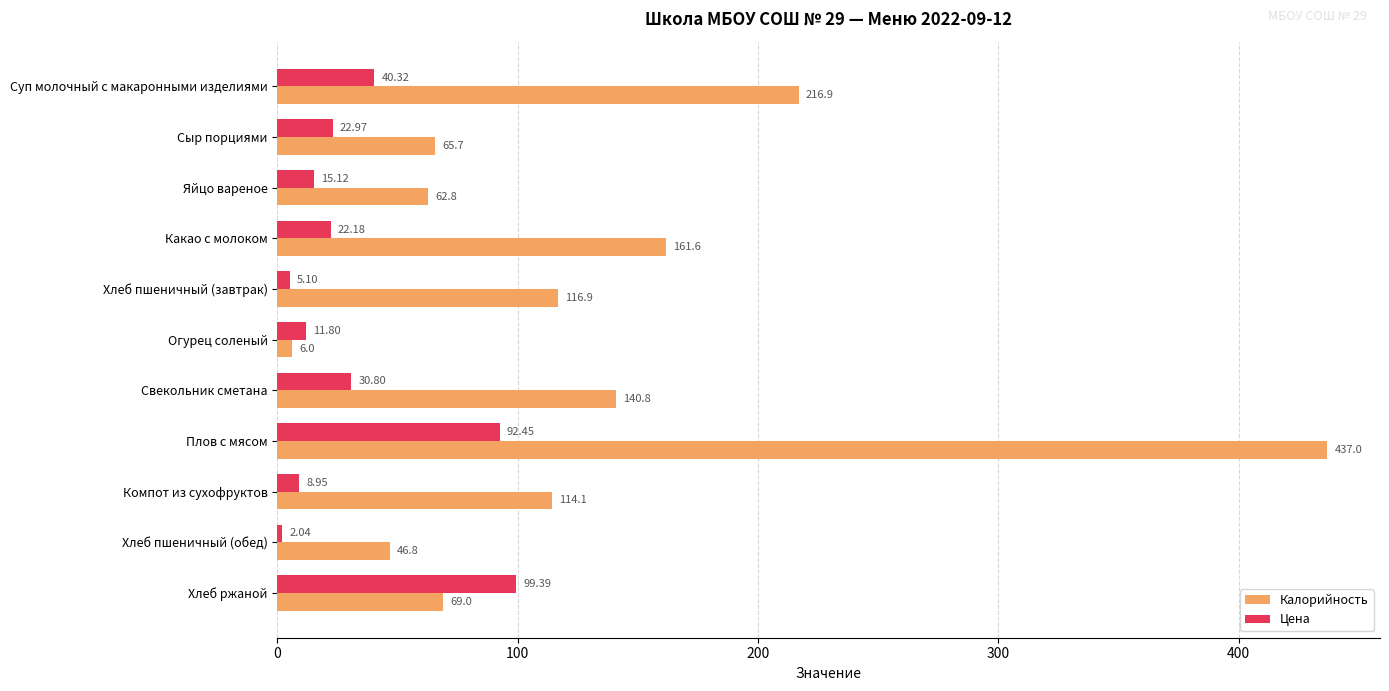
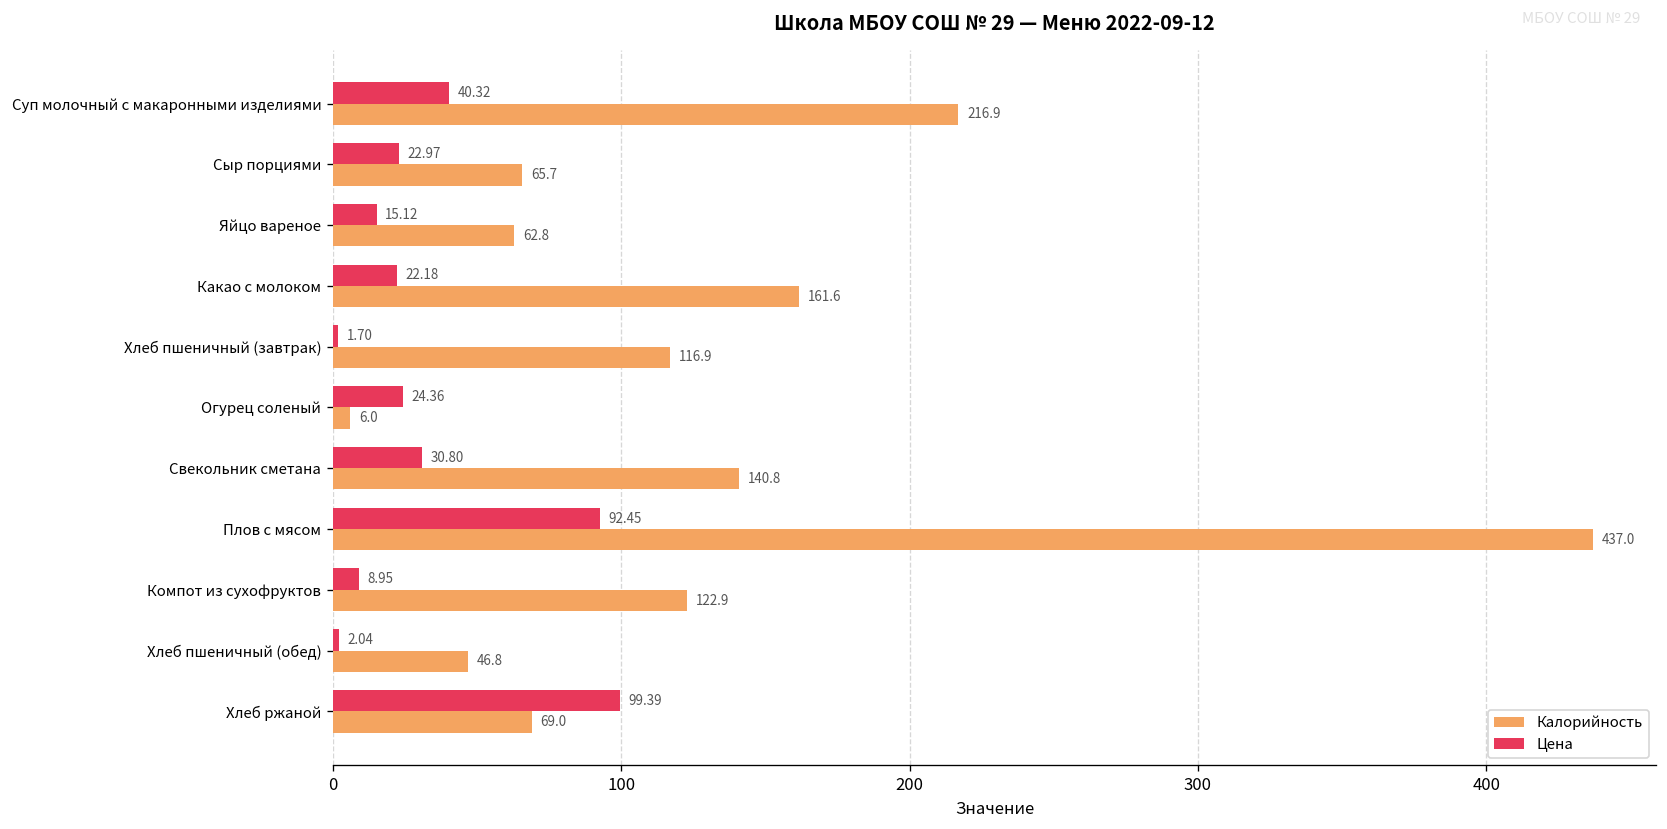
  {
    "Калорийность": {
      "Суп молочный с макаронными изделиями": 216.9,
      "Сыр порциями": 65.7,
      "Яйцо вареное": 62.8,
      "Какао с молоком": 161.6,
      "Хлеб пшеничный (завтрак)": 116.9,
      "Огурец соленый": 6.0,
      "Свекольник сметана": 140.8,
      "Плов с мясом": 437.0,
-     "Компот из сухофруктов": 114.1,
+     "Компот из сухофруктов": 122.9,
      "Хлеб пшеничный (обед)": 46.8,
      "Хлеб ржаной": 69.0
    },
    "Цена": {
      "Суп молочный с макаронными изделиями": 40.32,
      "Сыр порциями": 22.97,
      "Яйцо вареное": 15.12,
      "Какао с молоком": 22.18,
-     "Хлеб пшеничный (завтрак)": 5.10,
-     "Огурец соленый": 11.80,
+     "Хлеб пшеничный (завтрак)": 1.70,
+     "Огурец соленый": 24.36,
      "Свекольник сметана": 30.80,
      "Плов с мясом": 92.45,
      "Компот из сухофруктов": 8.95,
      "Хлеб пшеничный (обед)": 2.04,
      "Хлеб ржаной": 99.39
    }
  }
